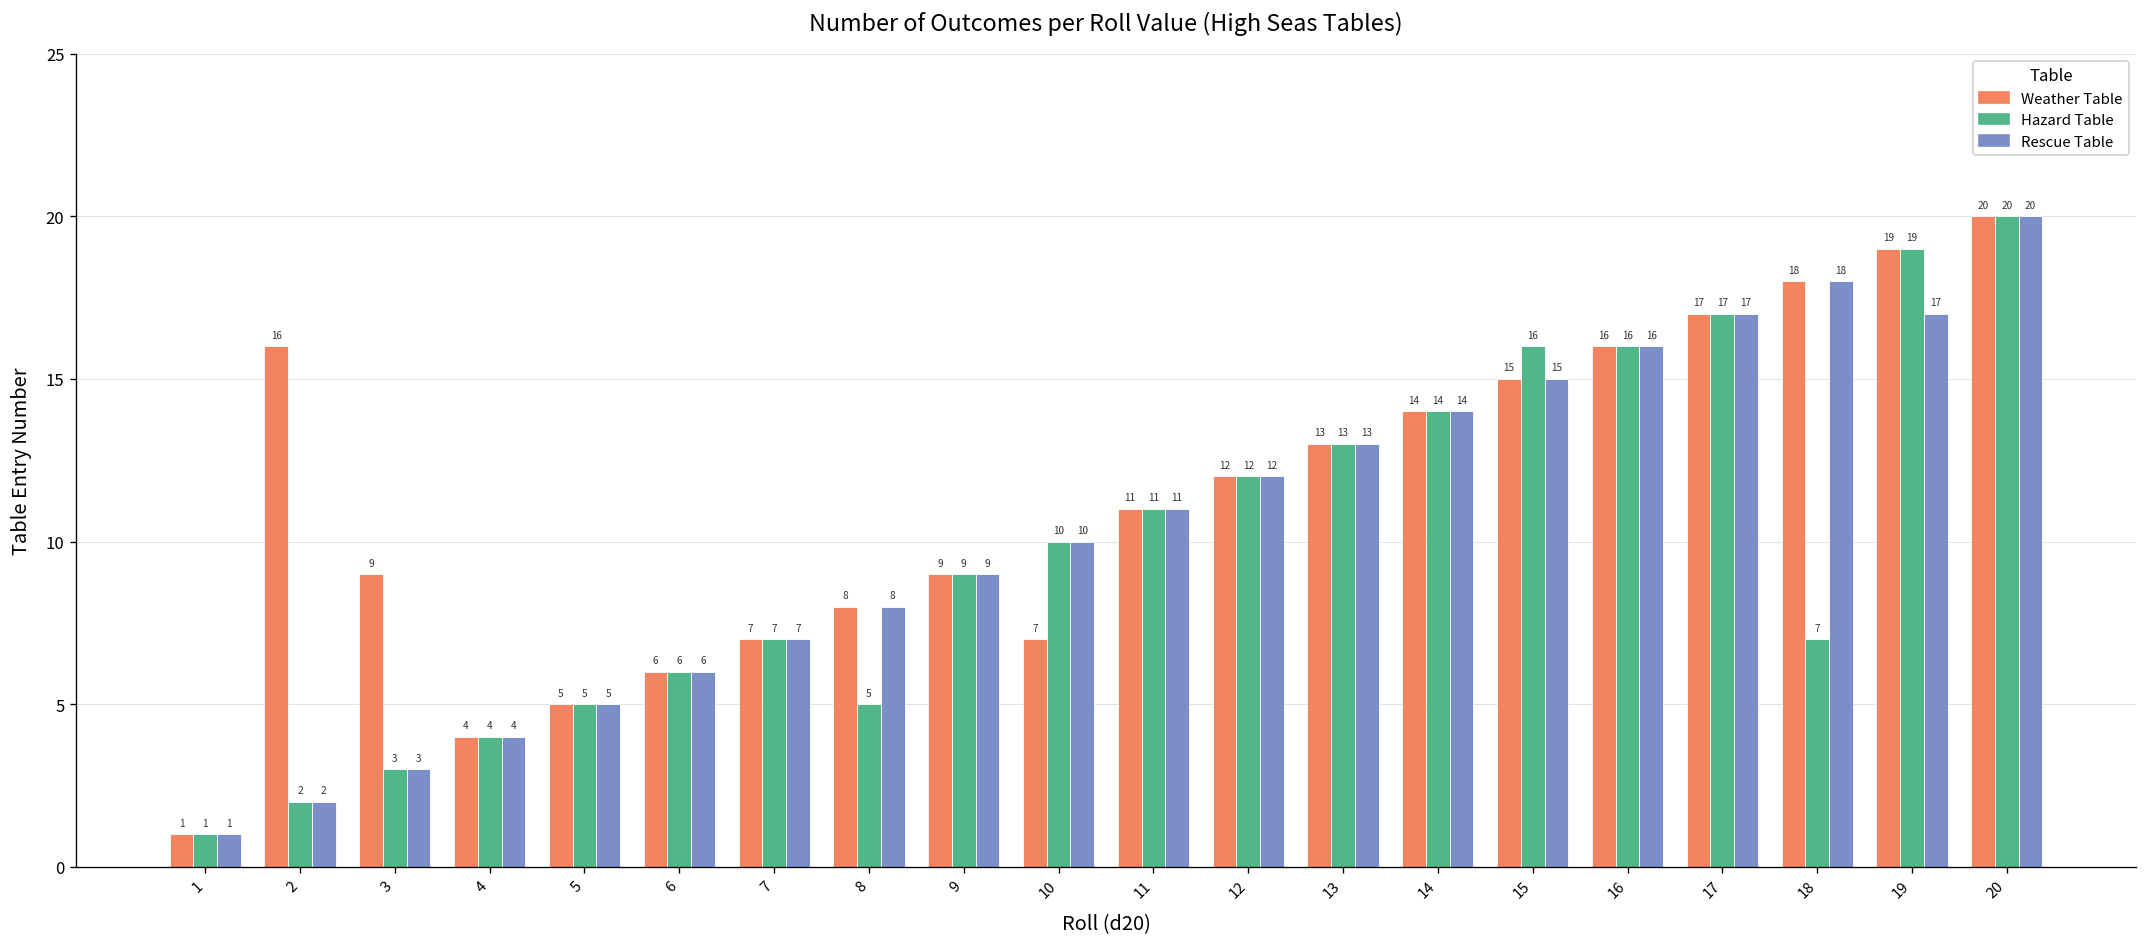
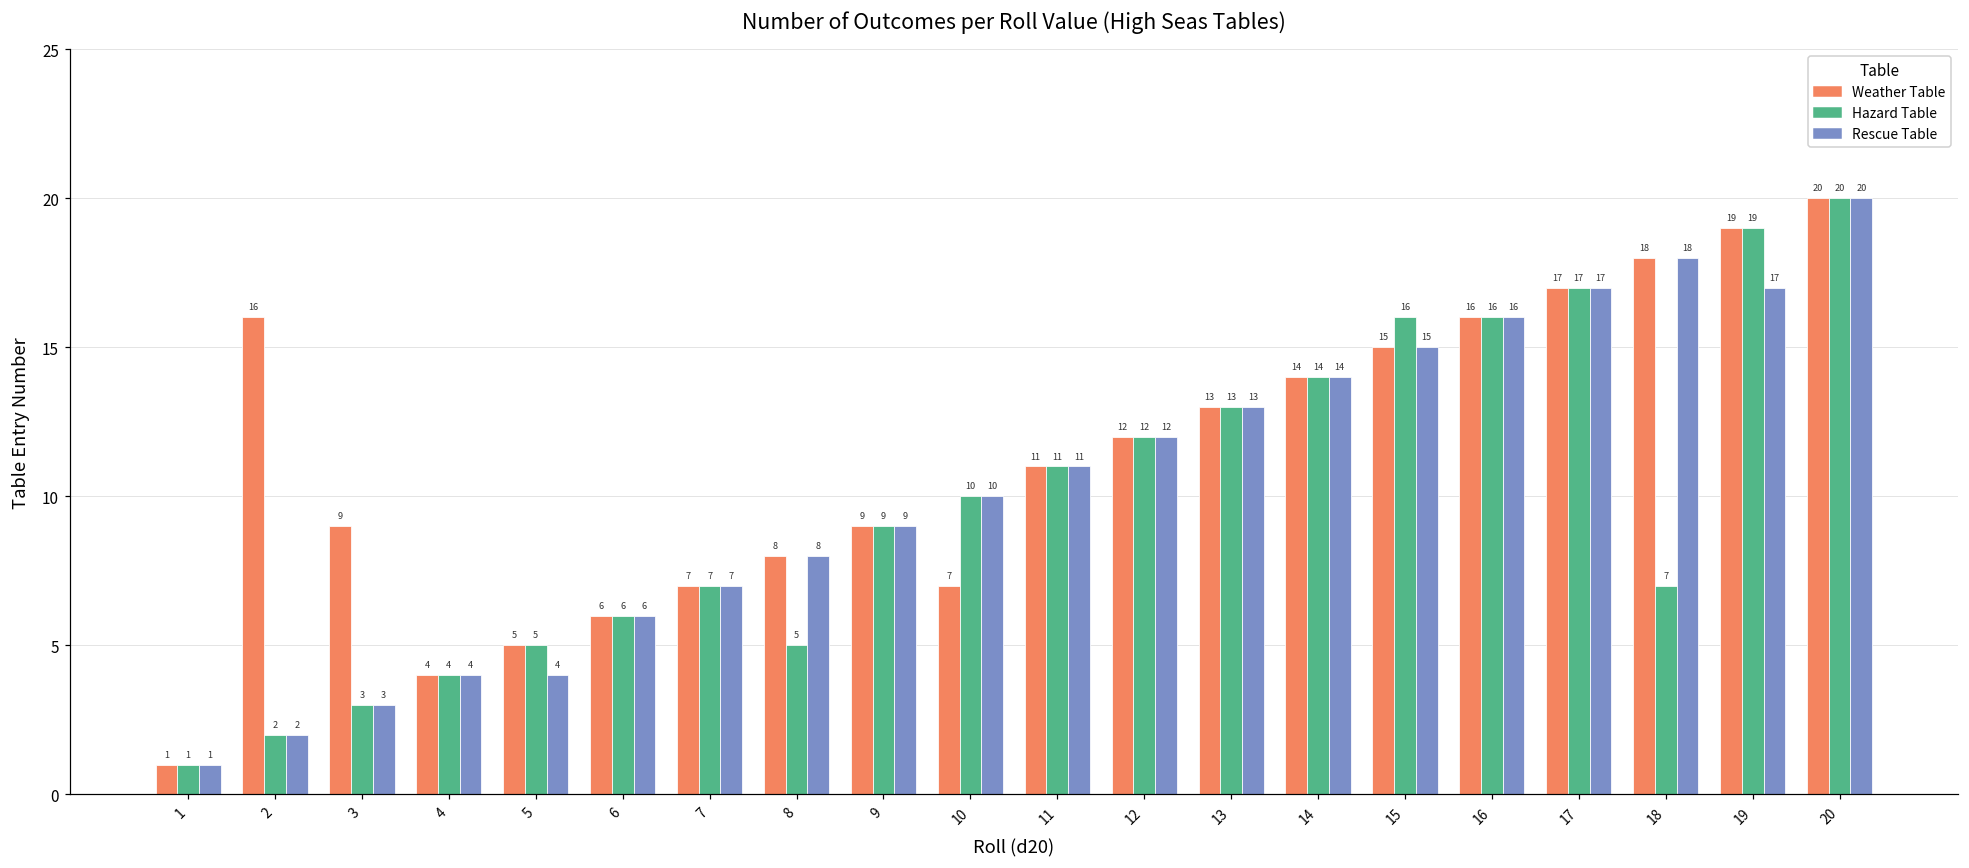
  {
    "Weather Table": {
      "1": 1,
      "2": 16,
      "3": 9,
      "4": 4,
      "5": 5,
      "6": 6,
      "7": 7,
      "8": 8,
      "9": 9,
      "10": 7,
      "11": 11,
      "12": 12,
      "13": 13,
      "14": 14,
      "15": 15,
      "16": 16,
      "17": 17,
      "18": 18,
      "19": 19,
      "20": 20
    },
    "Hazard Table": {
      "1": 1,
      "2": 2,
      "3": 3,
      "4": 4,
      "5": 5,
      "6": 6,
      "7": 7,
      "8": 5,
      "9": 9,
      "10": 10,
      "11": 11,
      "12": 12,
      "13": 13,
      "14": 14,
      "15": 16,
      "16": 16,
      "17": 17,
      "18": 7,
      "19": 19,
      "20": 20
    },
    "Rescue Table": {
      "1": 1,
      "2": 2,
      "3": 3,
      "4": 4,
-     "5": 5,
+     "5": 4,
      "6": 6,
      "7": 7,
      "8": 8,
      "9": 9,
      "10": 10,
      "11": 11,
      "12": 12,
      "13": 13,
      "14": 14,
      "15": 15,
      "16": 16,
      "17": 17,
      "18": 18,
      "19": 17,
      "20": 20
    }
  }
